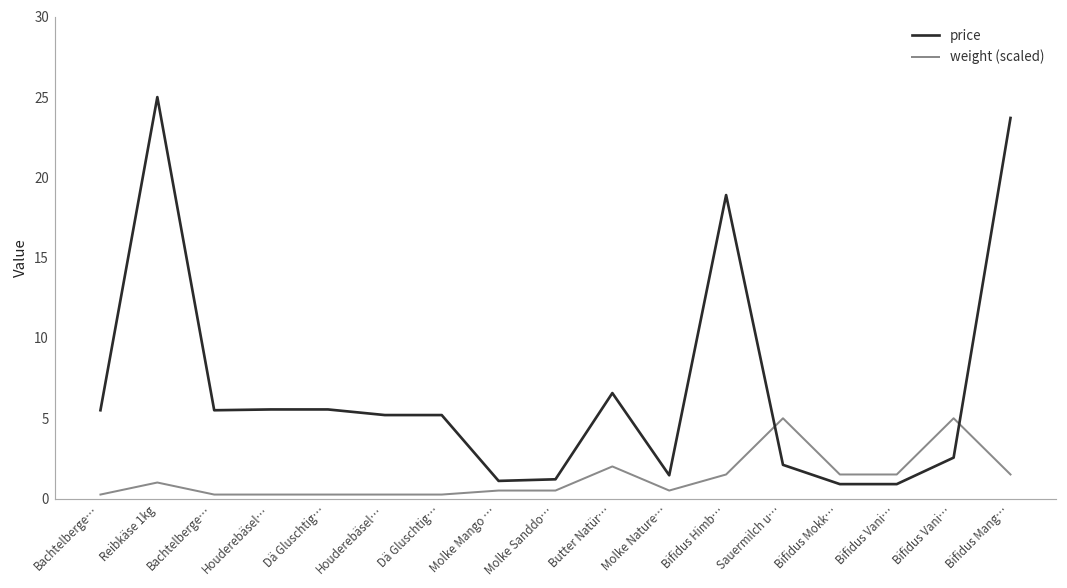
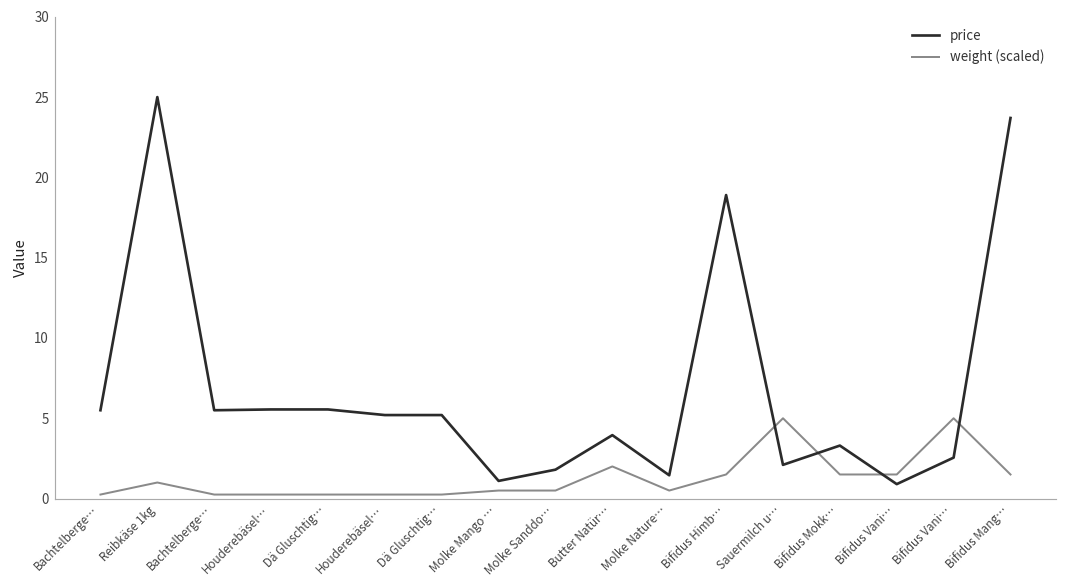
  {
    "price": {
      "Reibkäse 1kg": 25.0,
      "Molke Mango …": 1.1,
-     "Molke Sanddo…": 1.2,
-     "Butter Natür…": 6.6,
+     "Molke Sanddo…": 1.8,
+     "Butter Natür…": 4.0,
      "Molke Nature…": 1.5,
      "Bifidus Himb…": 18.9,
      "Sauermilch u…": 2.1,
-     "Bifidus Mokk…": 0.9,
+     "Bifidus Mokk…": 3.3,
      "Bifidus Mang…": 23.7
    },
    "weight (scaled)": {
      "Reibkäse 1kg": 1.0,
      "Molke Mango …": 0.5,
      "Molke Sanddo…": 0.5,
      "Butter Natür…": 2.0,
      "Molke Nature…": 0.5,
      "Bifidus Himb…": 1.5,
      "Sauermilch u…": 5.0,
      "Bifidus Mokk…": 1.5,
      "Bifidus Mang…": 1.5
    }
  }
